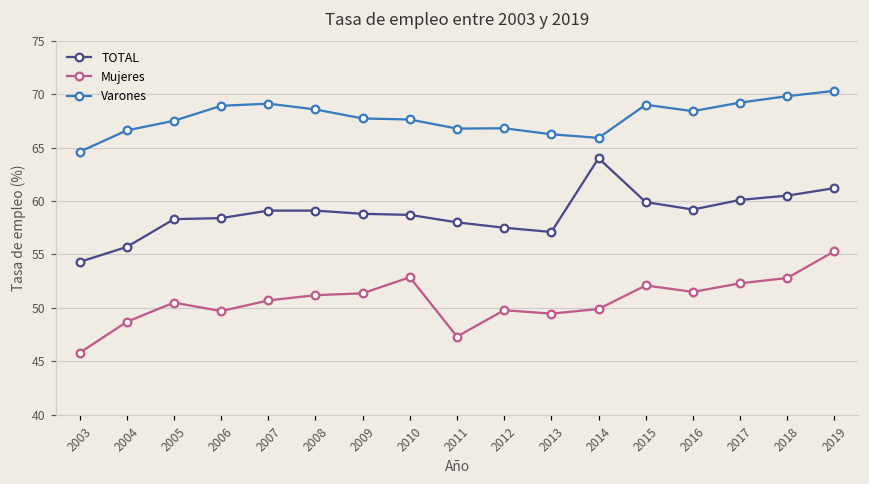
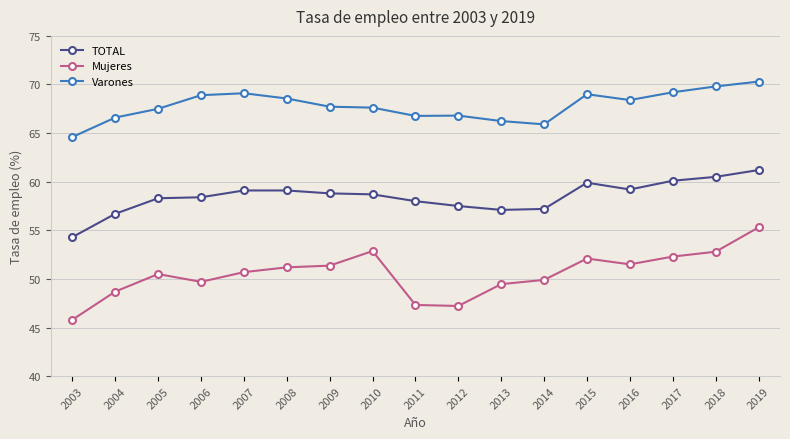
  {
    "TOTAL": {
      "2003": 54,
-     "2004": 56,
+     "2004": 57,
      "2005": 58,
      "2006": 58,
      "2007": 59,
      "2008": 59,
      "2009": 59,
      "2010": 59,
      "2011": 58,
      "2012": 58,
      "2013": 57,
-     "2014": 64,
+     "2014": 57,
      "2015": 60,
      "2016": 59,
      "2017": 60,
      "2018": 61,
      "2019": 61
    },
    "Mujeres": {
      "2003": 46,
      "2004": 49,
      "2005": 51,
      "2006": 50,
      "2007": 51,
      "2008": 51,
      "2009": 51,
      "2010": 53,
      "2011": 47,
-     "2012": 50,
+     "2012": 47,
      "2013": 49,
      "2014": 50,
      "2015": 52,
      "2016": 52,
      "2017": 52,
      "2018": 53,
      "2019": 55
    },
    "Varones": {
      "2003": 65,
      "2004": 67,
      "2005": 68,
      "2006": 69,
      "2007": 69,
      "2008": 69,
      "2009": 68,
      "2010": 68,
      "2011": 67,
      "2012": 67,
      "2013": 66,
      "2014": 66,
      "2015": 69,
      "2016": 68,
      "2017": 69,
      "2018": 70,
      "2019": 70
    }
  }
